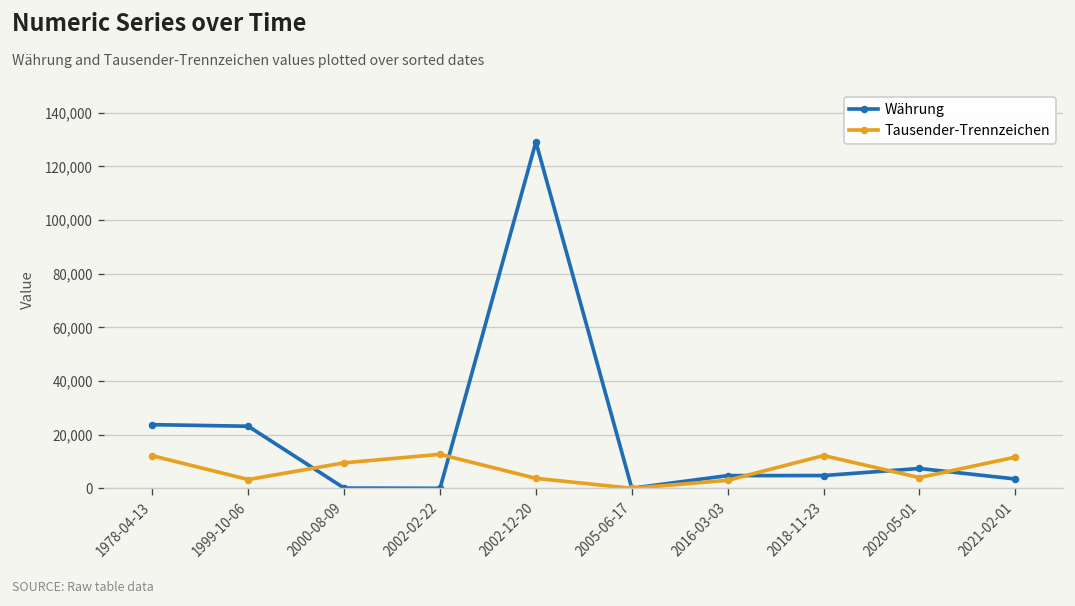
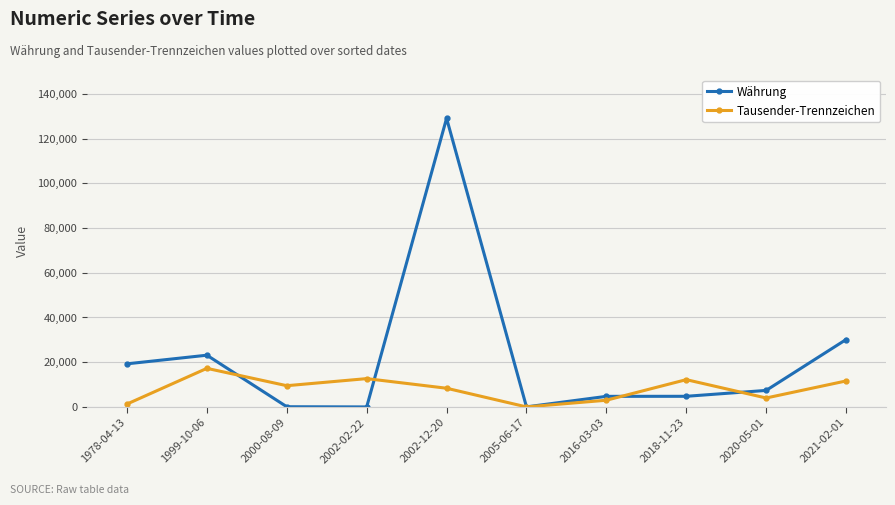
  {
    "Währung": {
-     "1978-04-13": "24,000",
+     "1978-04-13": "19,000",
      "1999-10-06": "23,000",
      "2000-08-09": "0",
      "2002-02-22": "0",
      "2002-12-20": "129,000",
      "2016-03-03": "5,000",
      "2018-11-23": "5,000",
      "2020-05-01": "7,000",
-     "2021-02-01": "3,000"
+     "2021-02-01": "30,000"
    },
    "Tausender-Trennzeichen": {
-     "1978-04-13": "12,000",
-     "1999-10-06": "3,000",
+     "1978-04-13": "1,000",
+     "1999-10-06": "17,000",
      "2000-08-09": "9,000",
      "2002-02-22": "13,000",
-     "2002-12-20": "4,000",
+     "2002-12-20": "8,000",
      "2016-03-03": "3,000",
      "2018-11-23": "12,000",
      "2020-05-01": "4,000",
      "2021-02-01": "12,000"
    }
  }
